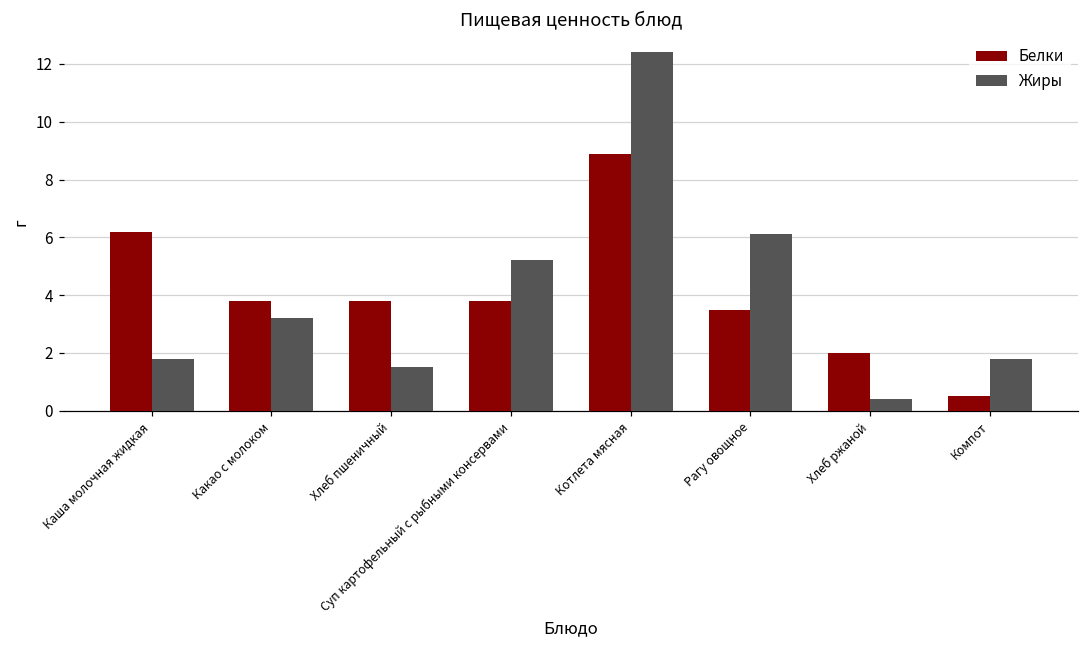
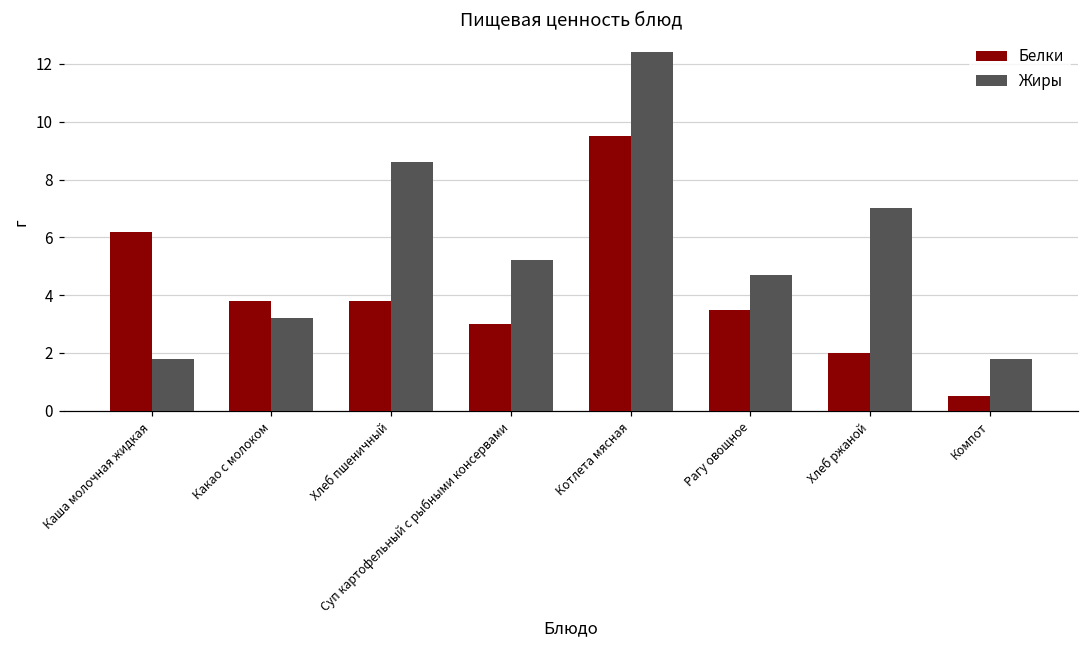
  {
    "Белки": {
      "Каша молочная жидкая": 6.2,
      "Какао с молоком": 3.8,
      "Хлеб пшеничный": 3.8,
-     "Суп картофельный с рыбными консервами": 3.8,
-     "Котлета мясная": 8.9,
+     "Суп картофельный с рыбными консервами": 3.0,
+     "Котлета мясная": 9.5,
      "Рагу овощное": 3.5,
      "Хлеб ржаной": 2.0,
      "Компот": 0.5
    },
    "Жиры": {
      "Каша молочная жидкая": 1.8,
      "Какао с молоком": 3.2,
-     "Хлеб пшеничный": 1.5,
+     "Хлеб пшеничный": 8.6,
      "Суп картофельный с рыбными консервами": 5.2,
      "Котлета мясная": 12.4,
-     "Рагу овощное": 6.1,
-     "Хлеб ржаной": 0.4,
+     "Рагу овощное": 4.7,
+     "Хлеб ржаной": 7.0,
      "Компот": 1.8
    }
  }
